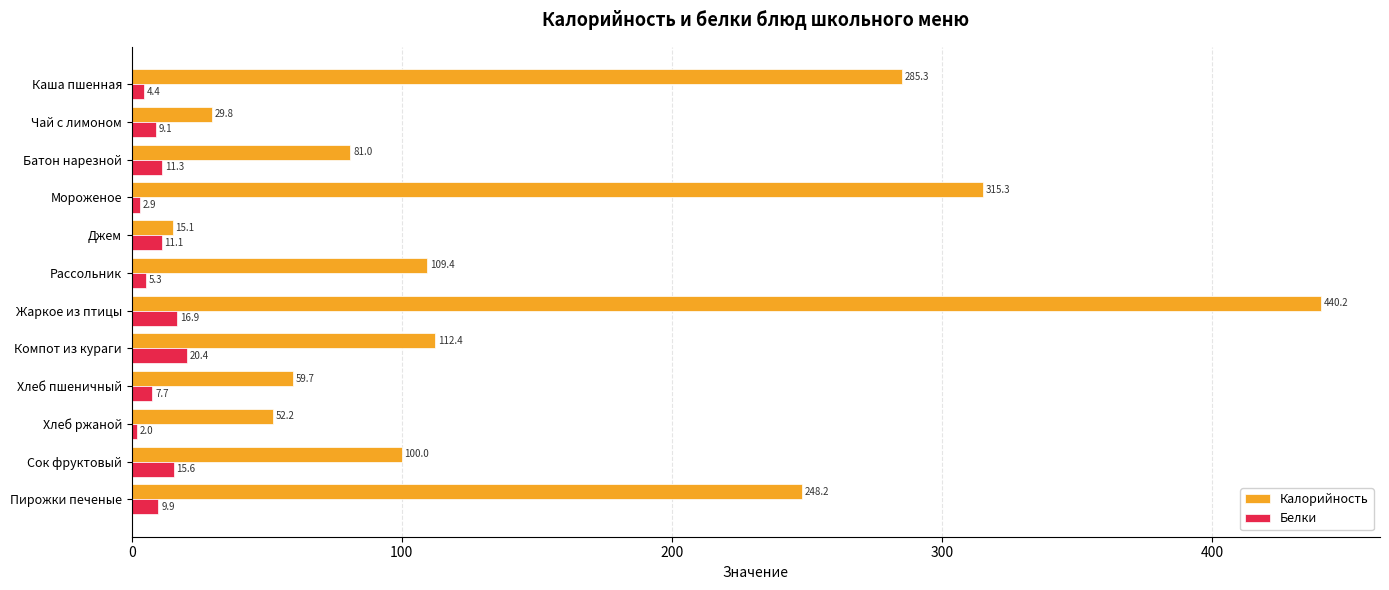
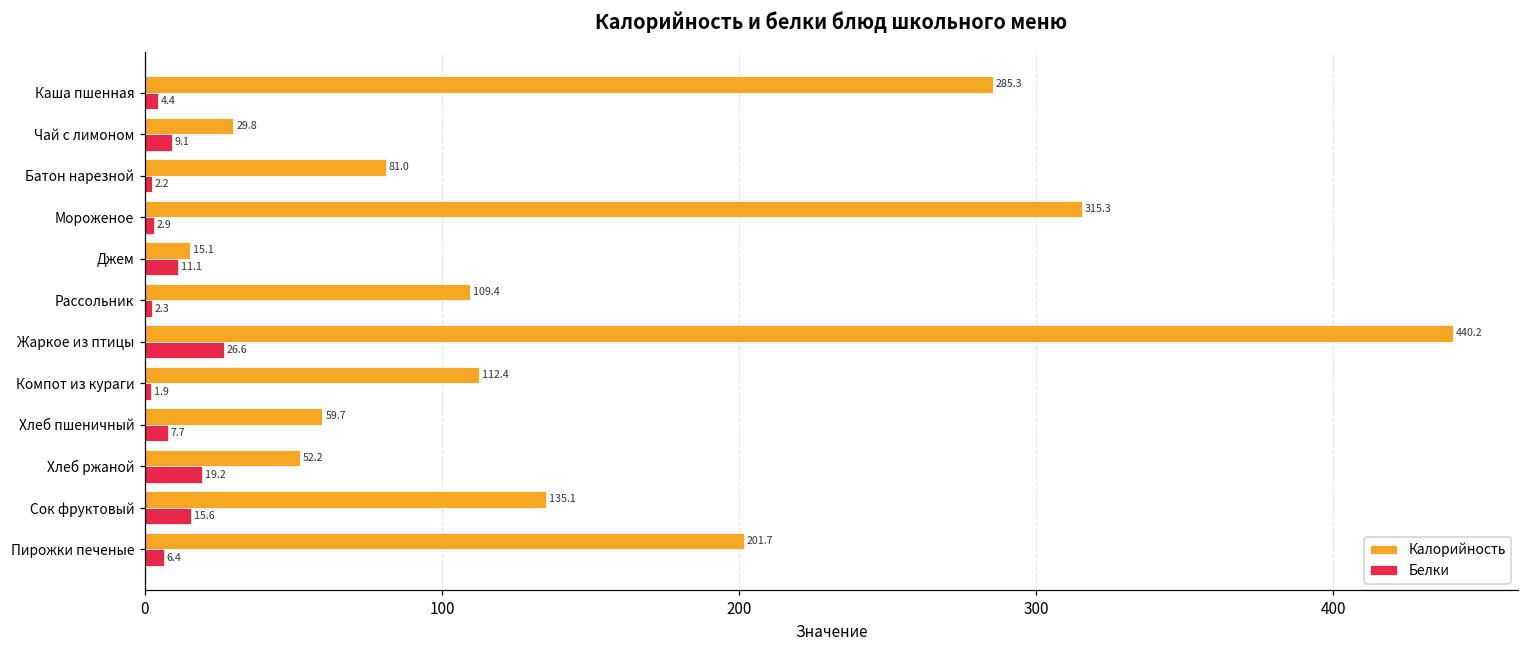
  {
    "Калорийность": {
      "Каша пшенная": 285.3,
      "Чай с лимоном": 29.8,
      "Батон нарезной": 81.0,
      "Мороженое": 315.3,
      "Джем": 15.1,
      "Рассольник": 109.4,
      "Жаркое из птицы": 440.2,
      "Компот из кураги": 112.4,
      "Хлеб пшеничный": 59.7,
      "Хлеб ржаной": 52.2,
-     "Сок фруктовый": 100.0,
-     "Пирожки печеные": 248.2
+     "Сок фруктовый": 135.1,
+     "Пирожки печеные": 201.7
    },
    "Белки": {
      "Каша пшенная": 4.4,
      "Чай с лимоном": 9.1,
-     "Батон нарезной": 11.3,
+     "Батон нарезной": 2.2,
      "Мороженое": 2.9,
      "Джем": 11.1,
-     "Рассольник": 5.3,
-     "Жаркое из птицы": 16.9,
-     "Компот из кураги": 20.4,
+     "Рассольник": 2.3,
+     "Жаркое из птицы": 26.6,
+     "Компот из кураги": 1.9,
      "Хлеб пшеничный": 7.7,
-     "Хлеб ржаной": 2.0,
+     "Хлеб ржаной": 19.2,
      "Сок фруктовый": 15.6,
-     "Пирожки печеные": 9.9
+     "Пирожки печеные": 6.4
    }
  }
